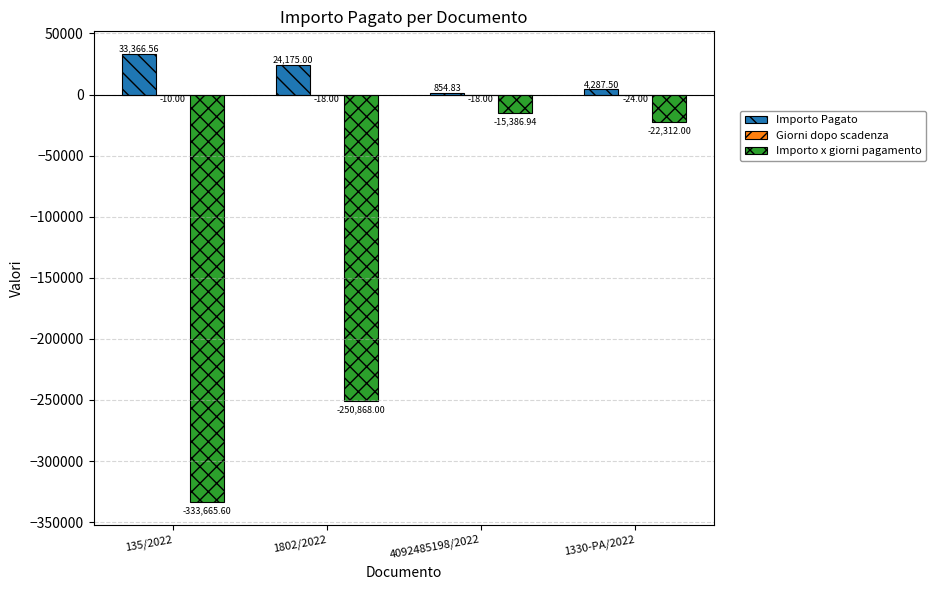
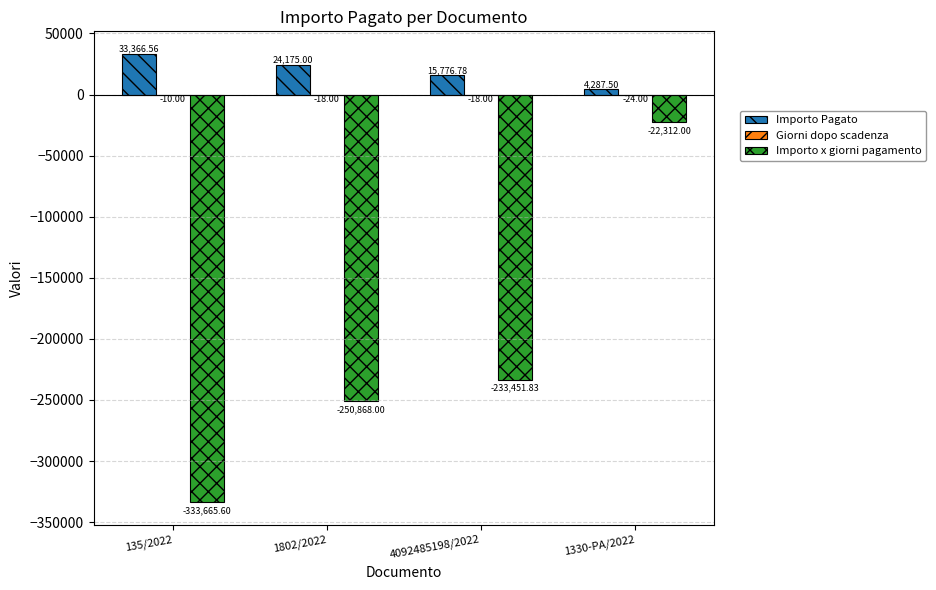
  {
    "Importo Pagato": {
      "135/2022": "33,366.56",
      "1802/2022": "24,175.00",
-     "4092485198/2022": "854.83",
+     "4092485198/2022": "15,776.78",
      "1330-PA/2022": "4,287.50"
    },
    "Giorni dopo scadenza": {
      "135/2022": "-10.00",
      "1802/2022": "-18.00",
      "4092485198/2022": "-18.00",
      "1330-PA/2022": "-24.00"
    },
    "Importo x giorni pagamento": {
      "135/2022": "-333,665.60",
      "1802/2022": "-250,868.00",
-     "4092485198/2022": "-15,386.94",
+     "4092485198/2022": "-233,451.83",
      "1330-PA/2022": "-22,312.00"
    }
  }
